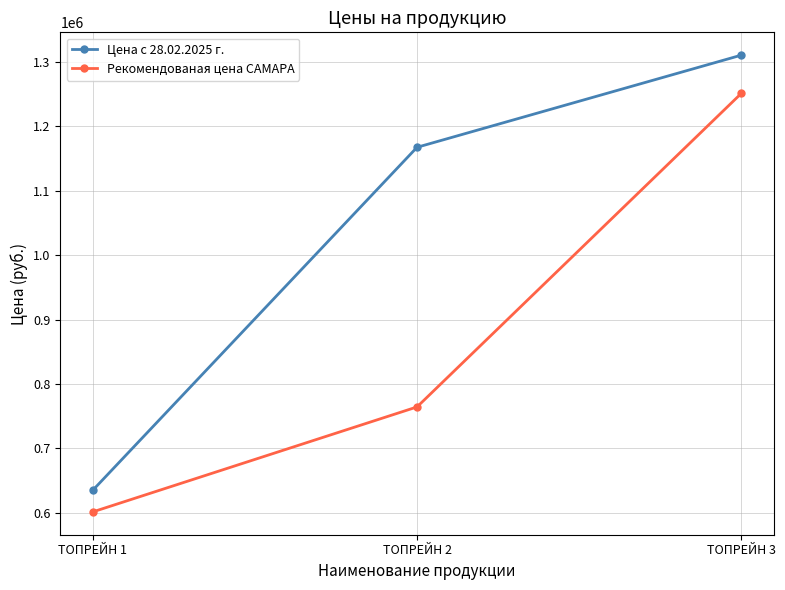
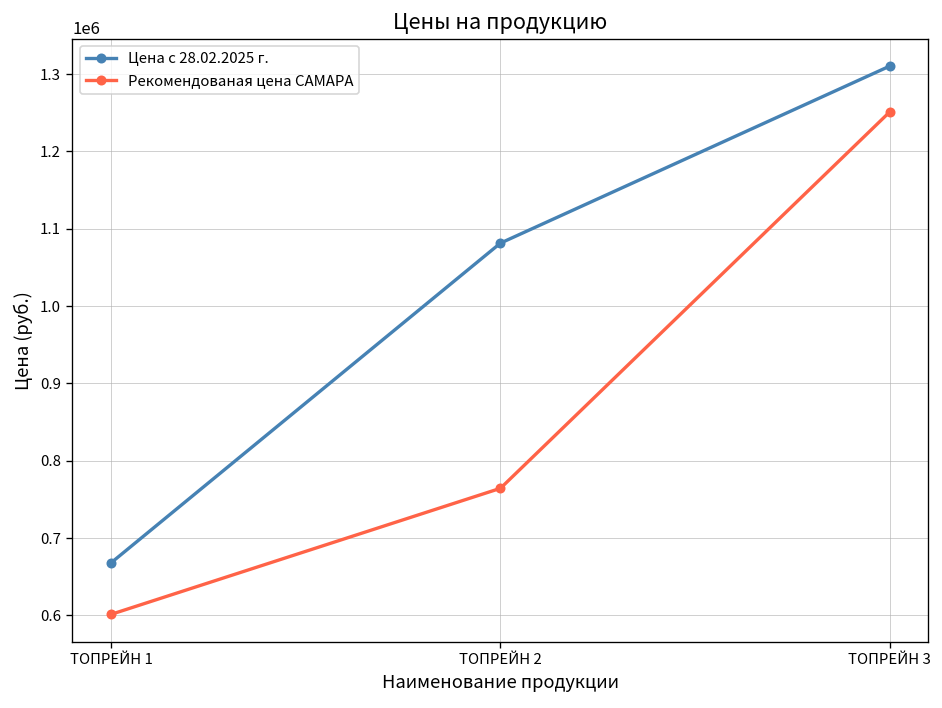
  {
    "Цена с 28.02.2025 г.": {
-     "ТОПРЕЙН 1": 640000,
-     "ТОПРЕЙН 2": 1170000,
+     "ТОПРЕЙН 1": 670000,
+     "ТОПРЕЙН 2": 1080000,
      "ТОПРЕЙН 3": 1310000
    },
    "Рекомендованая цена САМАРА": {
      "ТОПРЕЙН 1": 600000,
      "ТОПРЕЙН 2": 760000,
      "ТОПРЕЙН 3": 1250000
    }
  }
